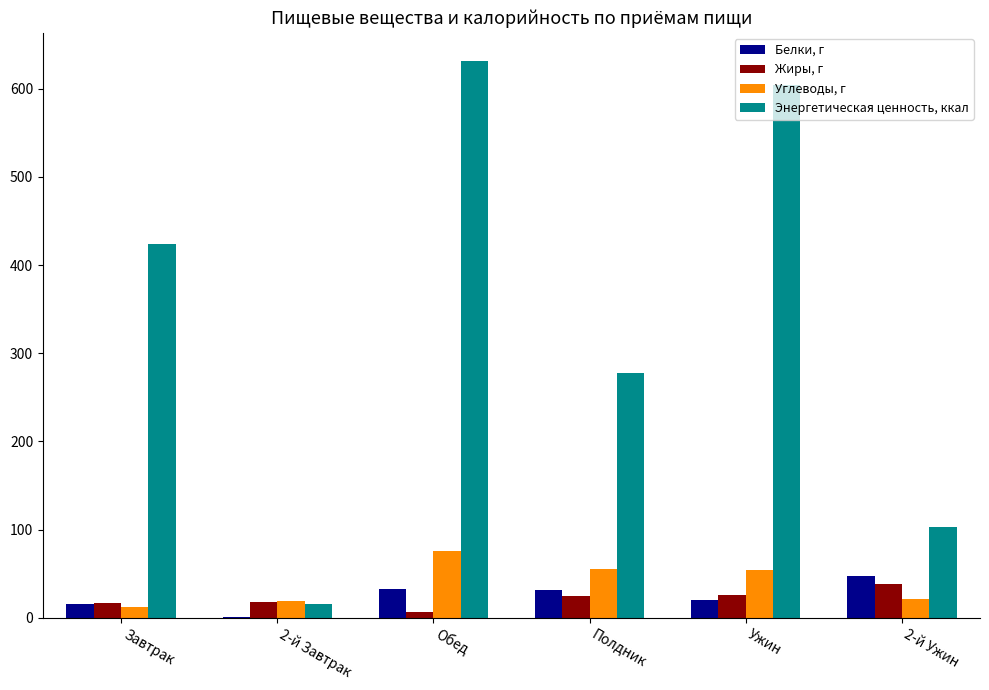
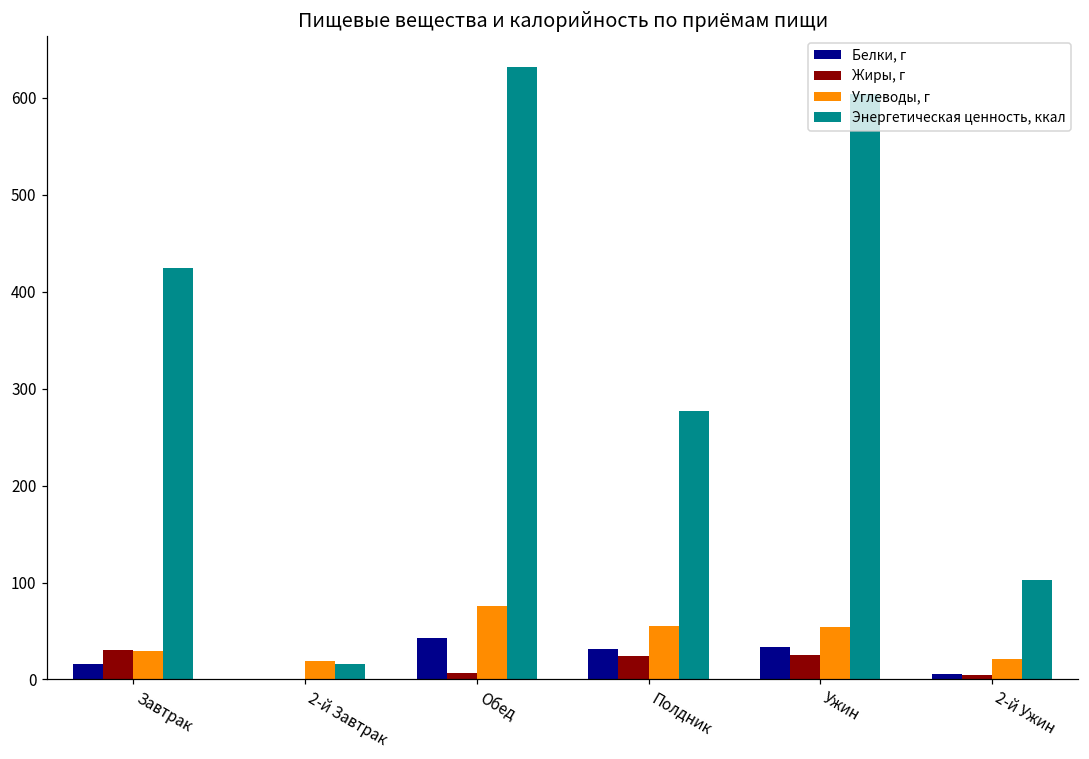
  {
    "Белки, г": {
      "Завтрак": 20,
-     "Обед": 30,
+     "Обед": 40,
      "Полдник": 30,
-     "Ужин": 20,
-     "2-й Ужин": 50
+     "Ужин": 30,
+     "2-й Ужин": 10
    },
    "Жиры, г": {
-     "Завтрак": 20,
-     "2-й Завтрак": 20,
+     "Завтрак": 30,
+     "2-й Завтрак": 0,
      "Обед": 10,
      "Полдник": 20,
      "Ужин": 30,
-     "2-й Ужин": 40
+     "2-й Ужин": 0
    },
    "Углеводы, г": {
-     "Завтрак": 10,
+     "Завтрак": 30,
      "2-й Завтрак": 20,
      "Обед": 80,
      "Полдник": 60,
      "Ужин": 50,
      "2-й Ужин": 20
    },
    "Энергетическая ценность, ккал": {
      "Завтрак": 420,
      "2-й Завтрак": 20,
      "Обед": 630,
      "Полдник": 280,
      "2-й Ужин": 100
    }
  }
